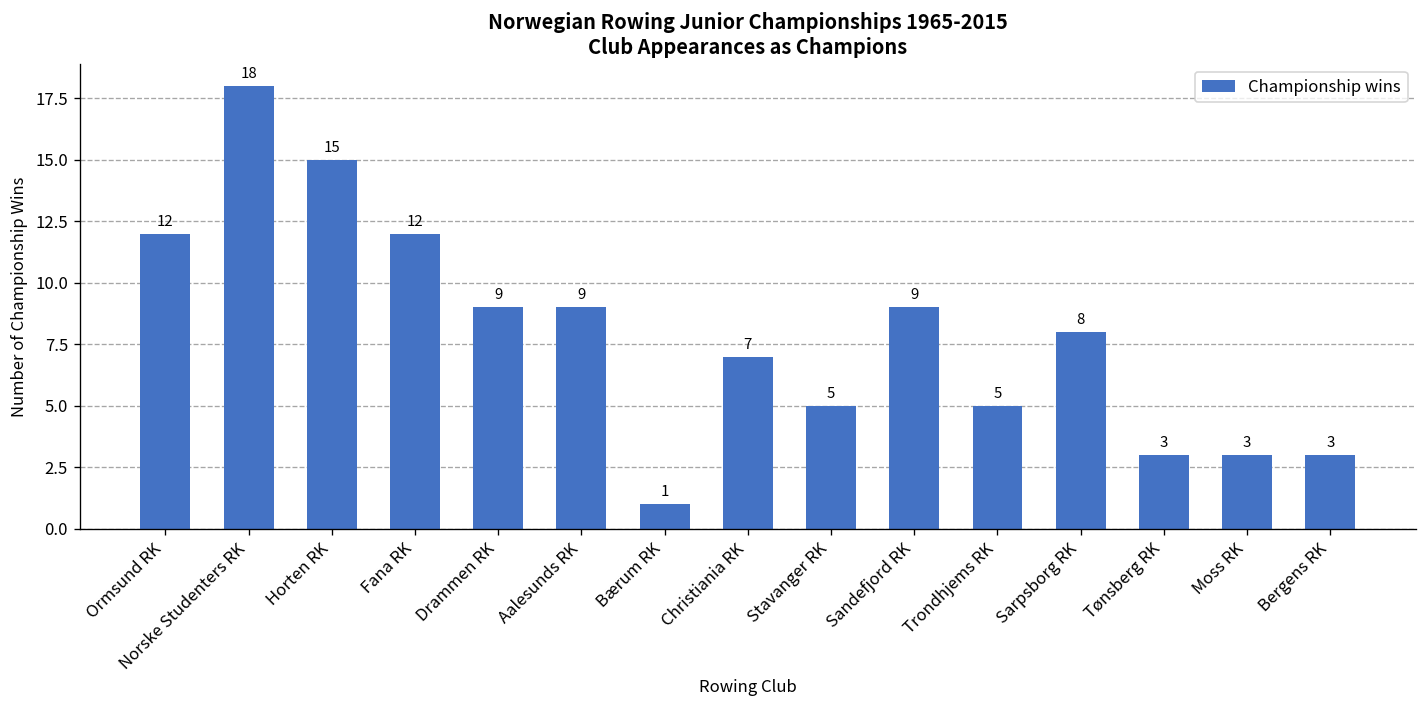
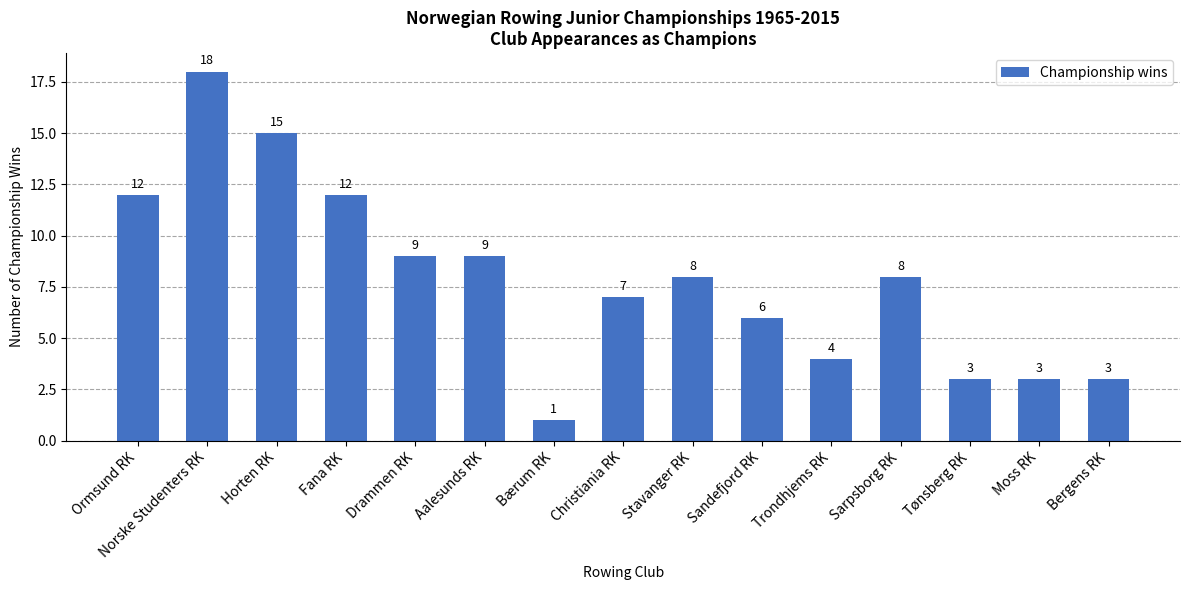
  {
    "Ormsund RK": 12,
    "Norske Studenters RK": 18,
    "Horten RK": 15,
    "Fana RK": 12,
    "Drammen RK": 9,
    "Aalesunds RK": 9,
    "Bærum RK": 1,
    "Christiania RK": 7,
-   "Stavanger RK": 5,
-   "Sandefjord RK": 9,
-   "Trondhjems RK": 5,
+   "Stavanger RK": 8,
+   "Sandefjord RK": 6,
+   "Trondhjems RK": 4,
    "Sarpsborg RK": 8,
    "Tønsberg RK": 3,
    "Moss RK": 3,
    "Bergens RK": 3
  }
